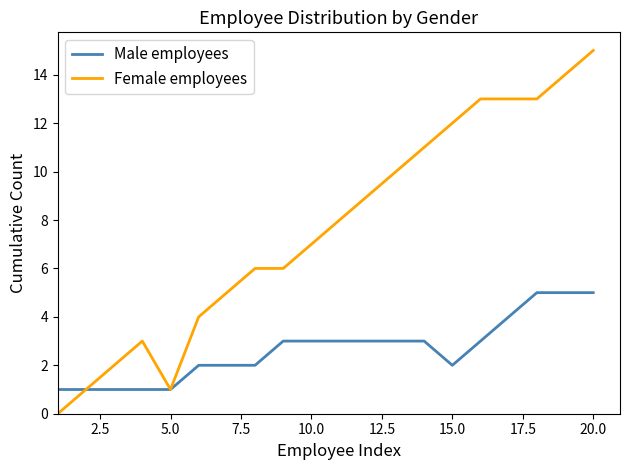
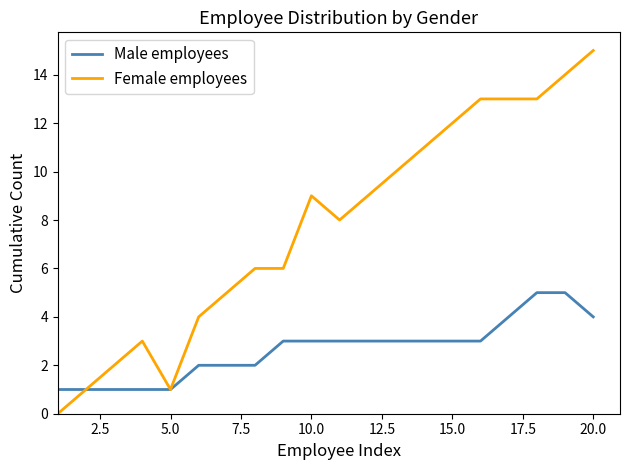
  {
    "Male employees": {
      "10.0": 3,
-     "15.0": 2,
-     "20.0": 5
+     "15.0": 3,
+     "20.0": 4
    },
    "Female employees": {
-     "10.0": 7,
+     "10.0": 9,
      "15.0": 12,
      "20.0": 15
    }
  }
